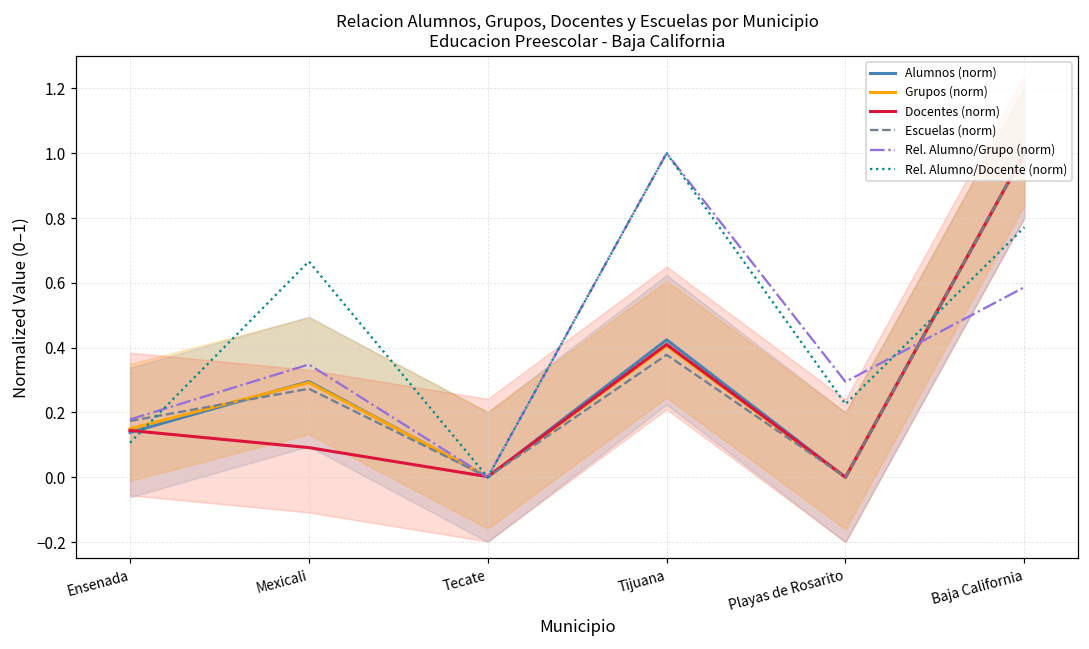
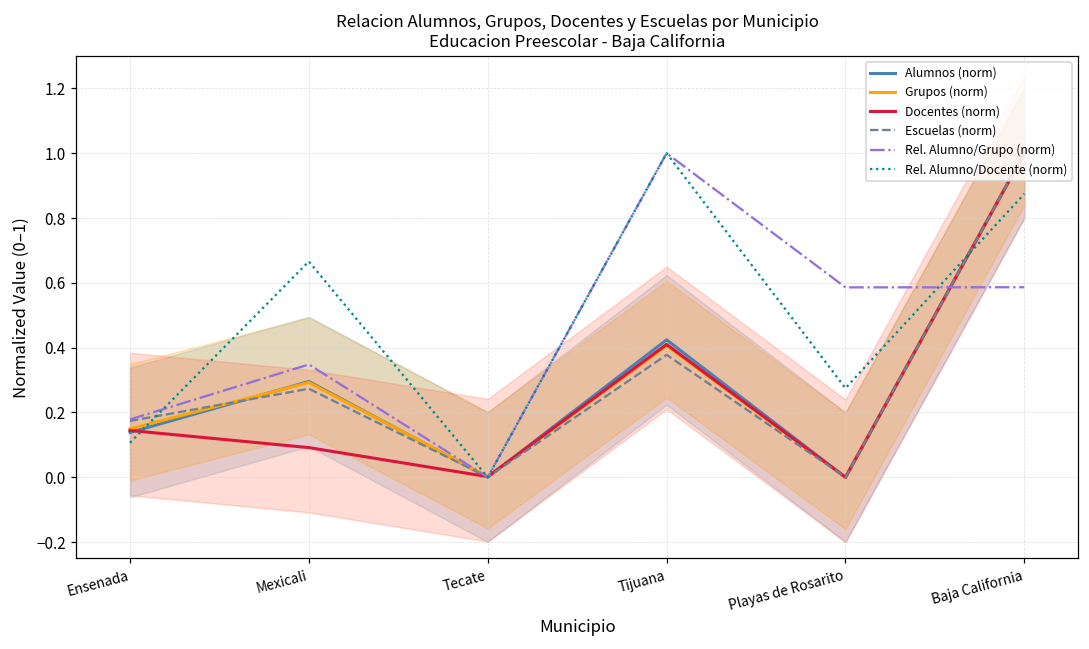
  {
    "Docentes (norm)": {
      "Mexicali": 0.09
    },
    "Rel. Alumno/Grupo (norm)": {
      "Mexicali": 0.35,
-     "Playas de Rosarito": 0.29,
+     "Playas de Rosarito": 0.59,
      "Baja California": 0.59
    },
    "Rel. Alumno/Docente (norm)": {
      "Ensenada": 0.11,
      "Mexicali": 0.67,
-     "Playas de Rosarito": 0.23,
-     "Baja California": 0.77
+     "Playas de Rosarito": 0.27,
+     "Baja California": 0.87
    }
  }
